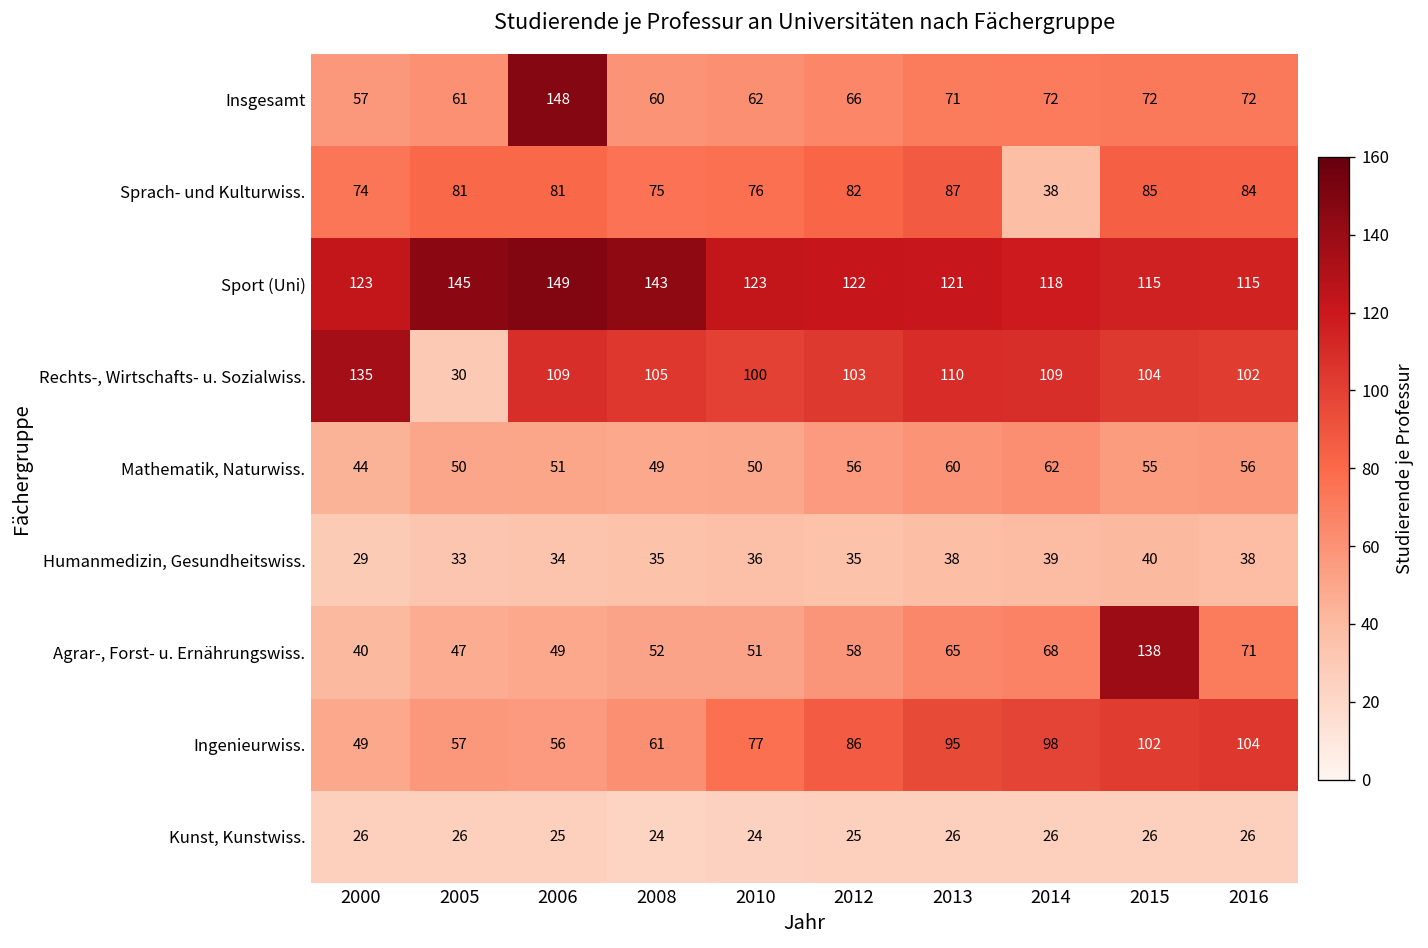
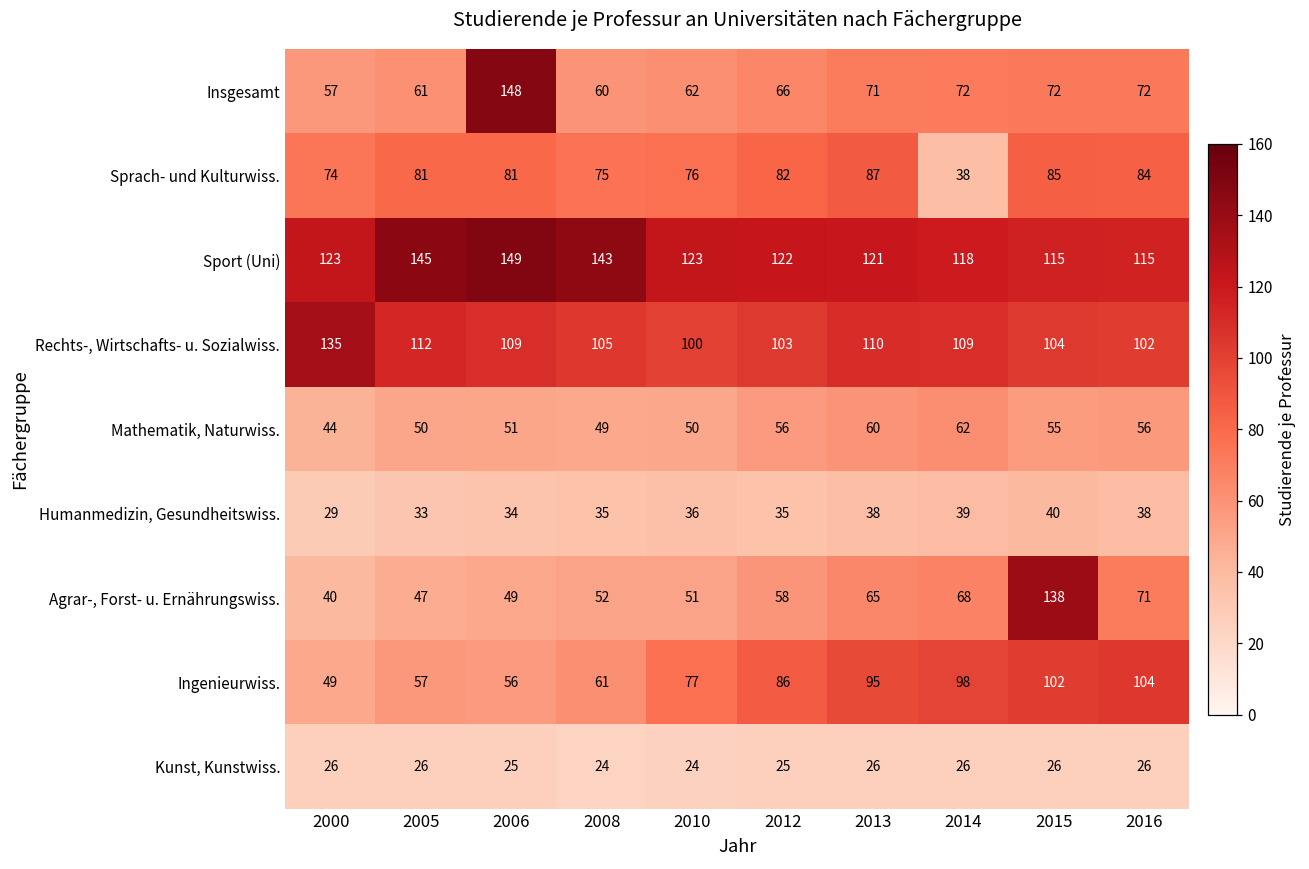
  {
    "Insgesamt": {
      "2000": 57,
      "2005": 61,
      "2006": 148,
      "2008": 60,
      "2010": 62,
      "2012": 66,
      "2013": 71,
      "2014": 72,
      "2015": 72,
      "2016": 72
    },
    "Sprach- und Kulturwiss.": {
      "2000": 74,
      "2005": 81,
      "2006": 81,
      "2008": 75,
      "2010": 76,
      "2012": 82,
      "2013": 87,
      "2014": 38,
      "2015": 85,
      "2016": 84
    },
    "Sport (Uni)": {
      "2000": 123,
      "2005": 145,
      "2006": 149,
      "2008": 143,
      "2010": 123,
      "2012": 122,
      "2013": 121,
      "2014": 118,
      "2015": 115,
      "2016": 115
    },
    "Rechts-, Wirtschafts- u. Sozialwiss.": {
      "2000": 135,
-     "2005": 30,
+     "2005": 112,
      "2006": 109,
      "2008": 105,
      "2010": 100,
      "2012": 103,
      "2013": 110,
      "2014": 109,
      "2015": 104,
      "2016": 102
    },
    "Mathematik, Naturwiss.": {
      "2000": 44,
      "2005": 50,
      "2006": 51,
      "2008": 49,
      "2010": 50,
      "2012": 56,
      "2013": 60,
      "2014": 62,
      "2015": 55,
      "2016": 56
    },
    "Humanmedizin, Gesundheitswiss.": {
      "2000": 29,
      "2005": 33,
      "2006": 34,
      "2008": 35,
      "2010": 36,
      "2012": 35,
      "2013": 38,
      "2014": 39,
      "2015": 40,
      "2016": 38
    },
    "Agrar-, Forst- u. Ernährungswiss.": {
      "2000": 40,
      "2005": 47,
      "2006": 49,
      "2008": 52,
      "2010": 51,
      "2012": 58,
      "2013": 65,
      "2014": 68,
      "2015": 138,
      "2016": 71
    },
    "Ingenieurwiss.": {
      "2000": 49,
      "2005": 57,
      "2006": 56,
      "2008": 61,
      "2010": 77,
      "2012": 86,
      "2013": 95,
      "2014": 98,
      "2015": 102,
      "2016": 104
    },
    "Kunst, Kunstwiss.": {
      "2000": 26,
      "2005": 26,
      "2006": 25,
      "2008": 24,
      "2010": 24,
      "2012": 25,
      "2013": 26,
      "2014": 26,
      "2015": 26,
      "2016": 26
    }
  }
